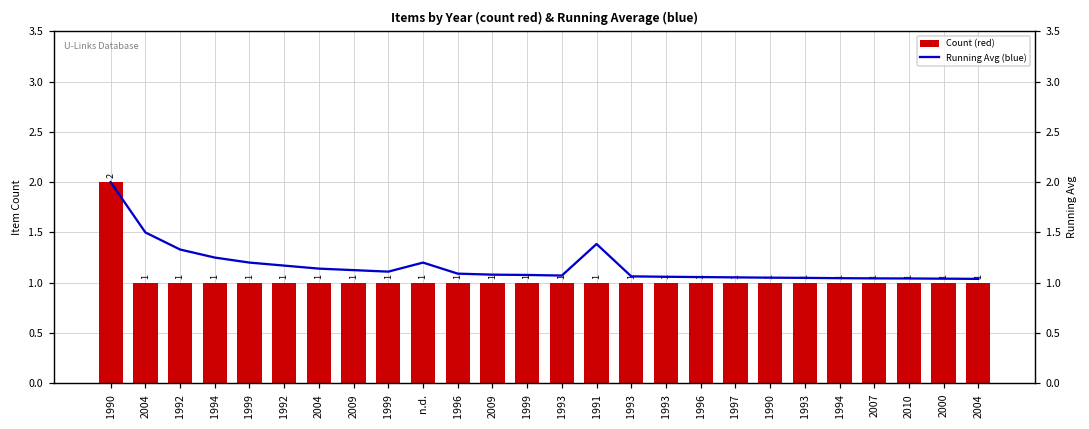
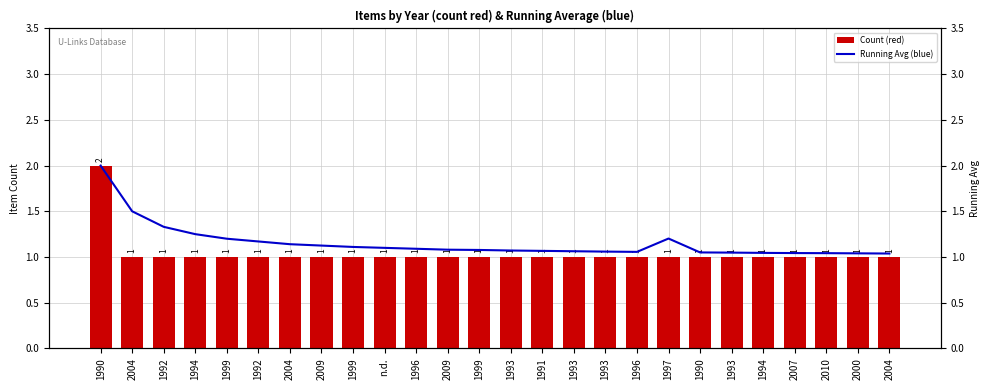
  {
    "Count (red)": {
      "n.d.": 1,
      "1991": 1
    },
    "Running Avg (blue)": {
-     "n.d.": 1.2,
-     "1991": 1.4,
-     "1997": 1.1
+     "n.d.": 1.1,
+     "1991": 1.1,
+     "1997": 1.2
    }
  }
